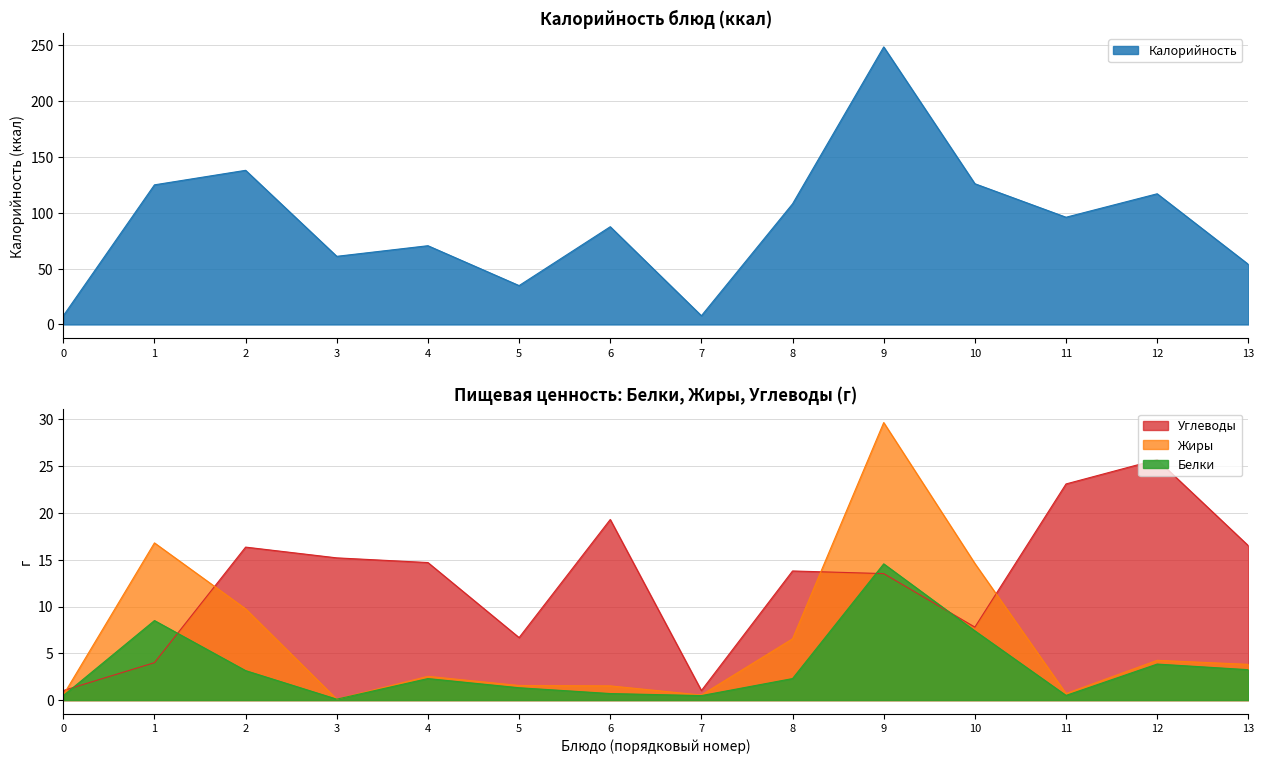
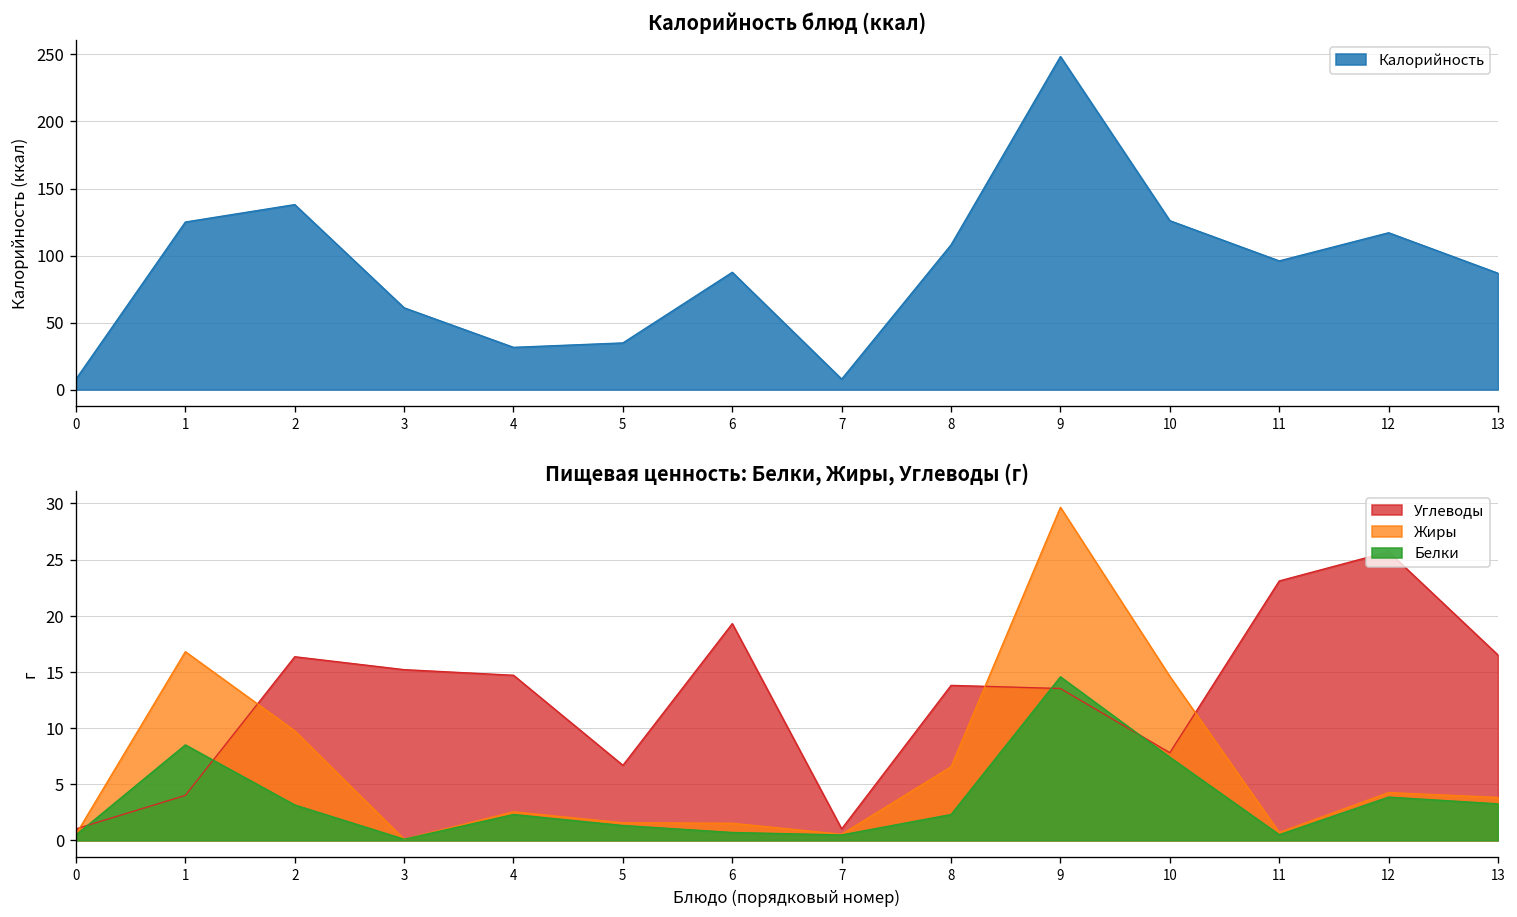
  {
    "Калорийность блюд (ккал)": {
      "0": 8,
      "1": 125,
      "2": 138,
      "3": 61,
-     "4": 71,
+     "4": 32,
      "5": 35,
      "6": 88,
      "7": 8,
      "8": 108,
      "9": 248,
      "10": 126,
      "11": 96,
      "12": 117,
-     "13": 54
+     "13": 87
    },
    "Пищевая ценность: Белки, Жиры, Углеводы (г)": {
      "Углеводы": {
        "0": 1,
        "1": 4,
        "2": 16,
        "3": 15,
        "4": 15,
        "5": 7,
        "6": 19,
        "7": 1,
        "8": 14,
        "9": 14,
        "10": 8,
        "11": 23,
        "13": 17
      },
      "Жиры": {
        "1": 17,
        "2": 10,
        "6": 2,
        "8": 7,
        "9": 30,
        "10": 15,
        "12": 4,
        "13": 4
      },
      "Белки": {
        "1": 9,
        "2": 3,
        "6": 1,
        "8": 2,
        "9": 15,
        "10": 7,
        "12": 4,
        "13": 3
      }
    }
  }
